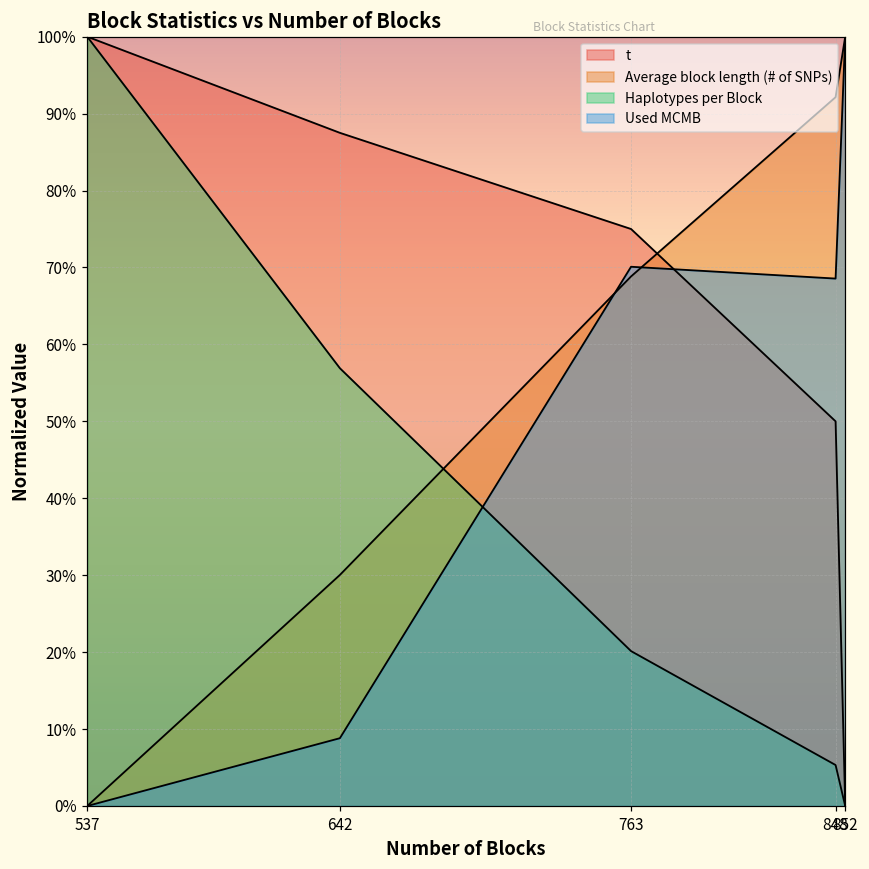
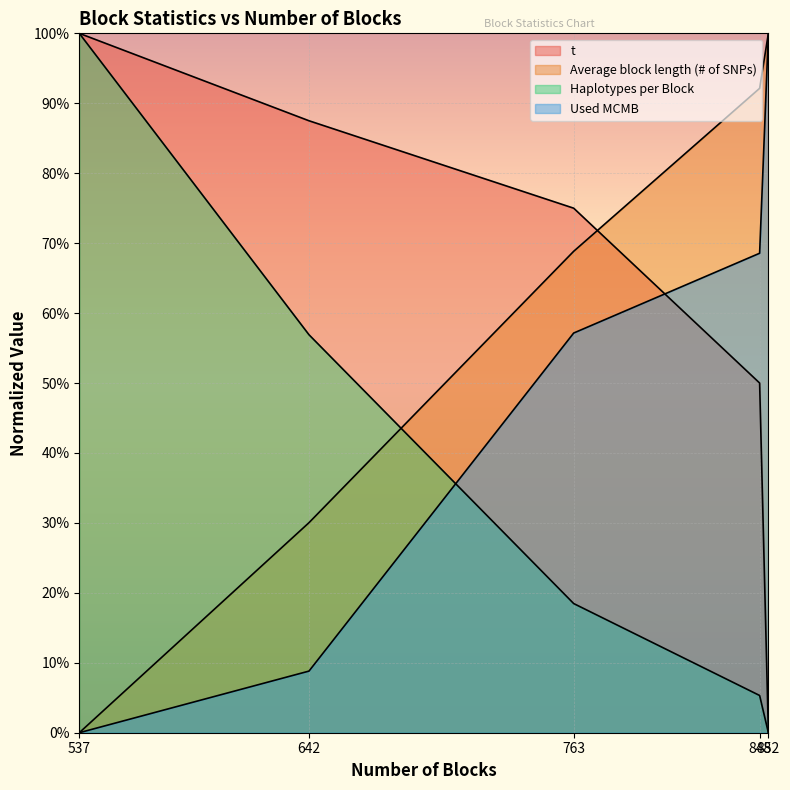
  {
    "Haplotypes per Block": {
      "642": "57%",
-     "763": "20%"
+     "763": "18%"
    },
    "Used MCMB": {
      "642": "9%",
-     "763": "70%"
+     "763": "57%"
    }
  }
